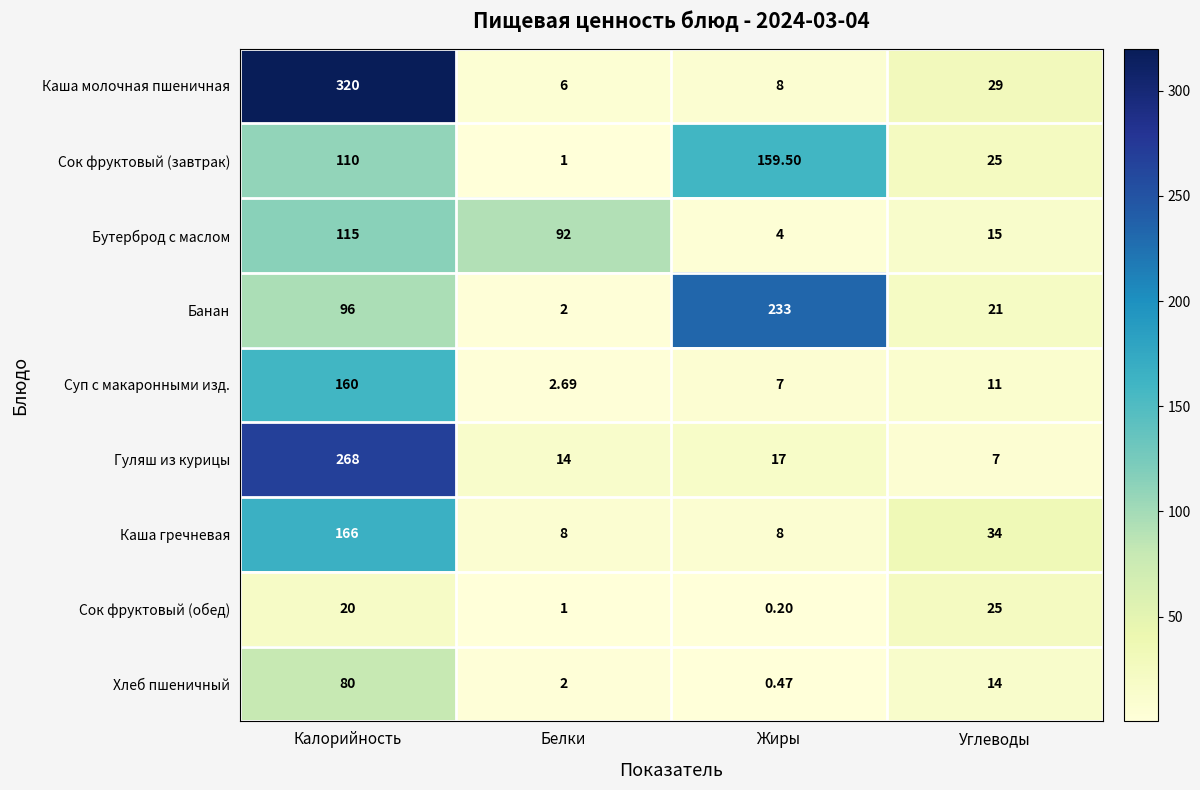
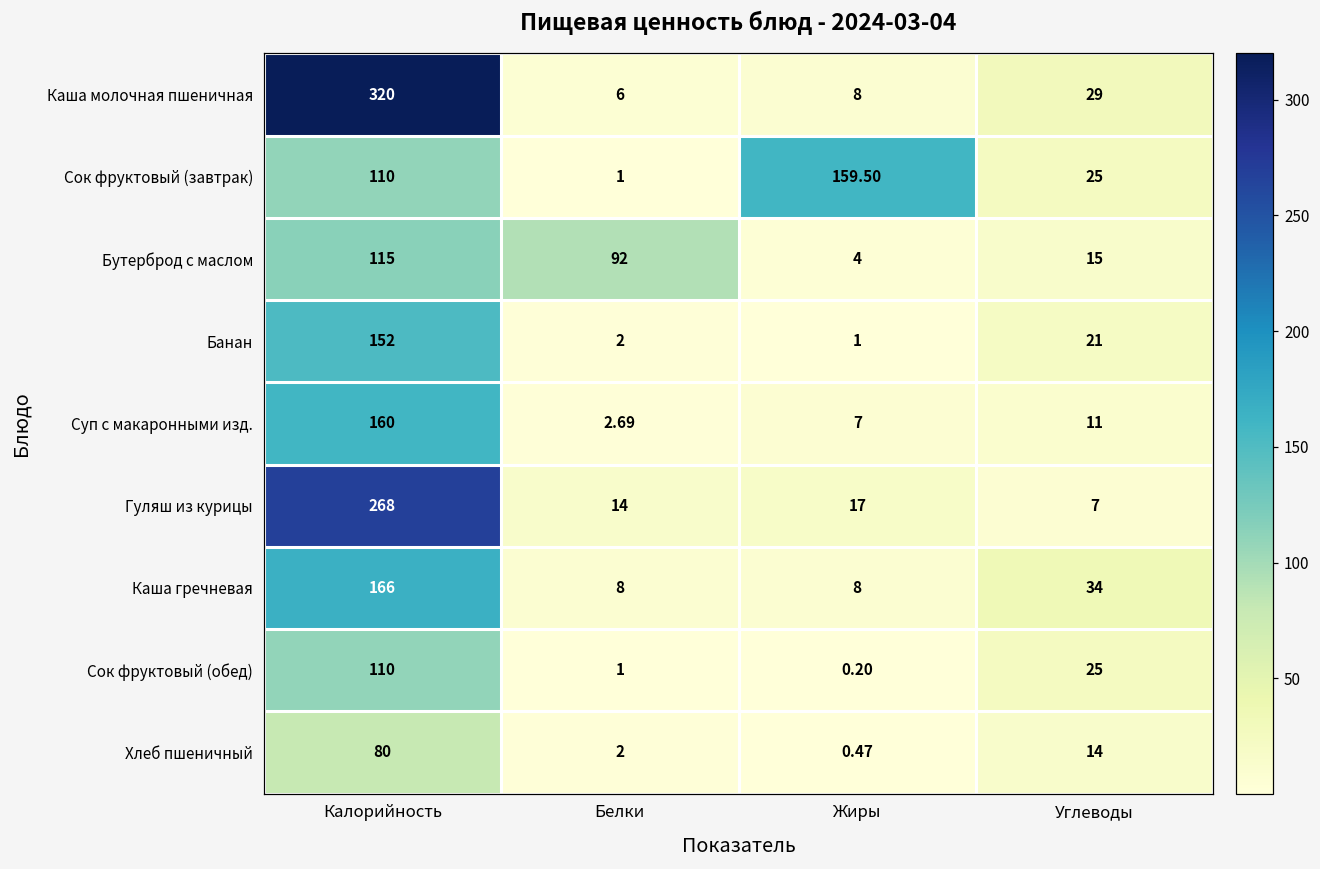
  {
    "Каша молочная пшеничная": {
      "Калорийность": 320,
      "Белки": 6,
      "Жиры": 8,
      "Углеводы": 29
    },
    "Сок фруктовый (завтрак)": {
      "Калорийность": 110,
      "Белки": 1,
      "Жиры": 159.50,
      "Углеводы": 25
    },
    "Бутерброд с маслом": {
      "Калорийность": 115,
      "Белки": 92,
      "Жиры": 4,
      "Углеводы": 15
    },
    "Банан": {
-     "Калорийность": 96,
+     "Калорийность": 152,
      "Белки": 2,
-     "Жиры": 233,
+     "Жиры": 1,
      "Углеводы": 21
    },
    "Суп с макаронными изд.": {
      "Калорийность": 160,
      "Белки": 2.69,
      "Жиры": 7,
      "Углеводы": 11
    },
    "Гуляш из курицы": {
      "Калорийность": 268,
      "Белки": 14,
      "Жиры": 17,
      "Углеводы": 7
    },
    "Каша гречневая": {
      "Калорийность": 166,
      "Белки": 8,
      "Жиры": 8,
      "Углеводы": 34
    },
    "Сок фруктовый (обед)": {
-     "Калорийность": 20,
+     "Калорийность": 110,
      "Белки": 1,
      "Жиры": 0.20,
      "Углеводы": 25
    },
    "Хлеб пшеничный": {
      "Калорийность": 80,
      "Белки": 2,
      "Жиры": 0.47,
      "Углеводы": 14
    }
  }
